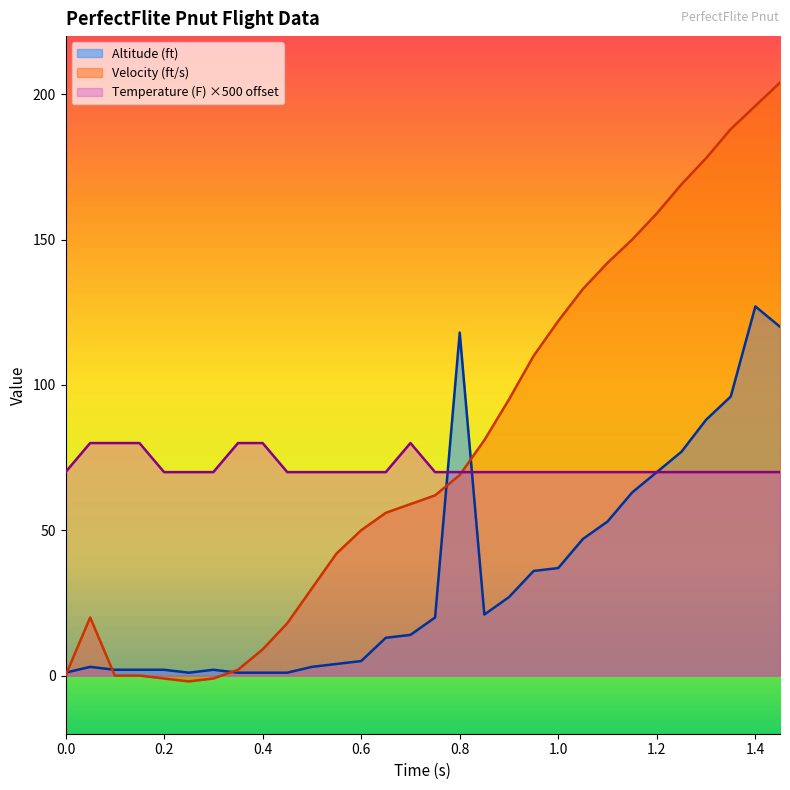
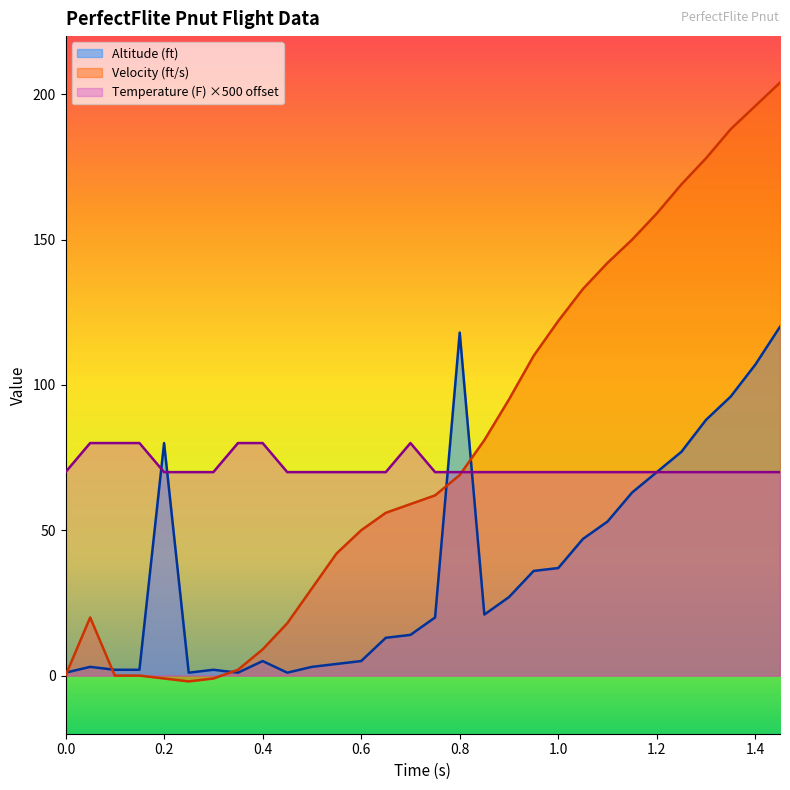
  {
    "Altitude (ft)": {
      "0.0": 1,
-     "0.2": 2,
-     "0.4": 1,
+     "0.2": 80,
+     "0.4": 5,
      "0.6": 5,
      "0.8": 118,
      "1.0": 37,
-     "1.4": 127
+     "1.4": 107
    },
    "Temperature (F) ×500 offset": {
      "0.0": 70,
      "0.2": 70,
      "0.4": 80,
      "0.6": 70,
      "0.8": 70,
      "1.0": 70,
      "1.4": 70
    }
  }
